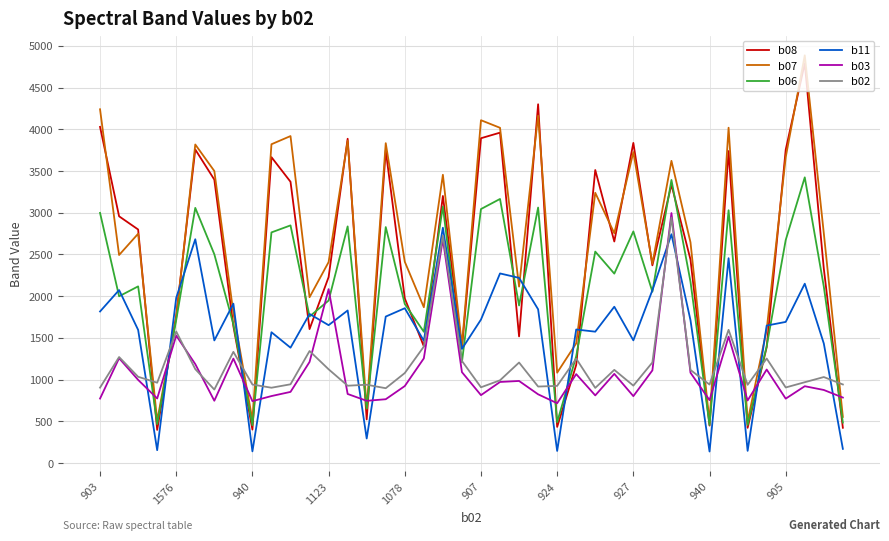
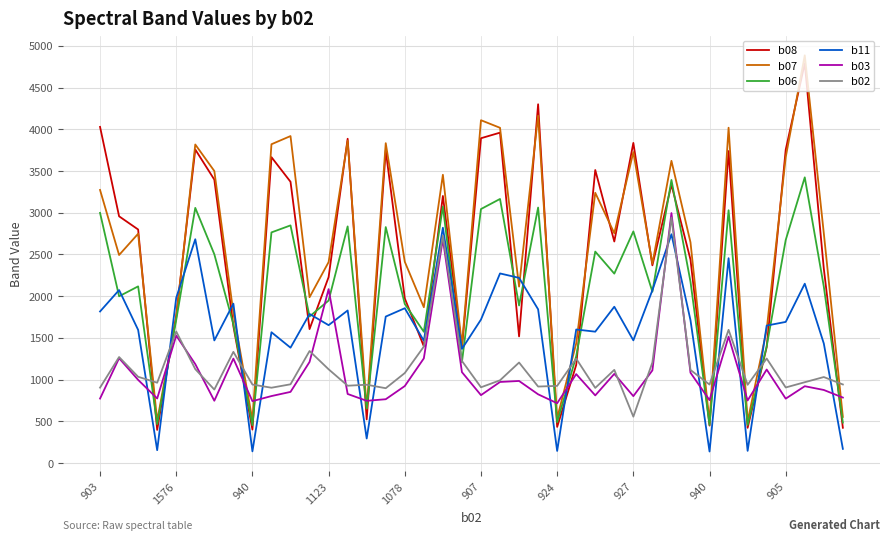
  {
    "b08": {
      "903": 4000,
      "1123": 2200,
      "1078": 2000,
      "907": 3900,
      "924": 400,
      "927": 3800,
      "905": 3800
    },
    "b07": {
-     "903": 4200,
+     "903": 3300,
      "1123": 2400,
      "1078": 2400,
      "907": 4100,
-     "924": 1100,
+     "924": 500,
      "927": 3700,
      "905": 3700
    },
    "b06": {
      "903": 3000,
      "1123": 1900,
      "1078": 1900,
      "907": 3000,
      "924": 500,
      "927": 2800,
      "905": 2700
    },
    "b11": {
      "903": 1800,
      "1576": 2000,
      "1123": 1700,
      "1078": 1900,
      "907": 1700,
      "924": 100,
      "927": 1500,
      "905": 1700
    },
    "b03": {
      "903": 800,
      "1576": 1500,
      "1123": 2100,
      "1078": 900,
      "907": 800,
      "924": 700,
      "927": 800,
      "905": 800
    },
    "b02": {
      "903": 900,
      "1576": 1600,
      "1123": 1100,
      "1078": 1100,
      "907": 900,
      "924": 900,
-     "927": 900,
+     "927": 600,
      "905": 900
    }
  }
